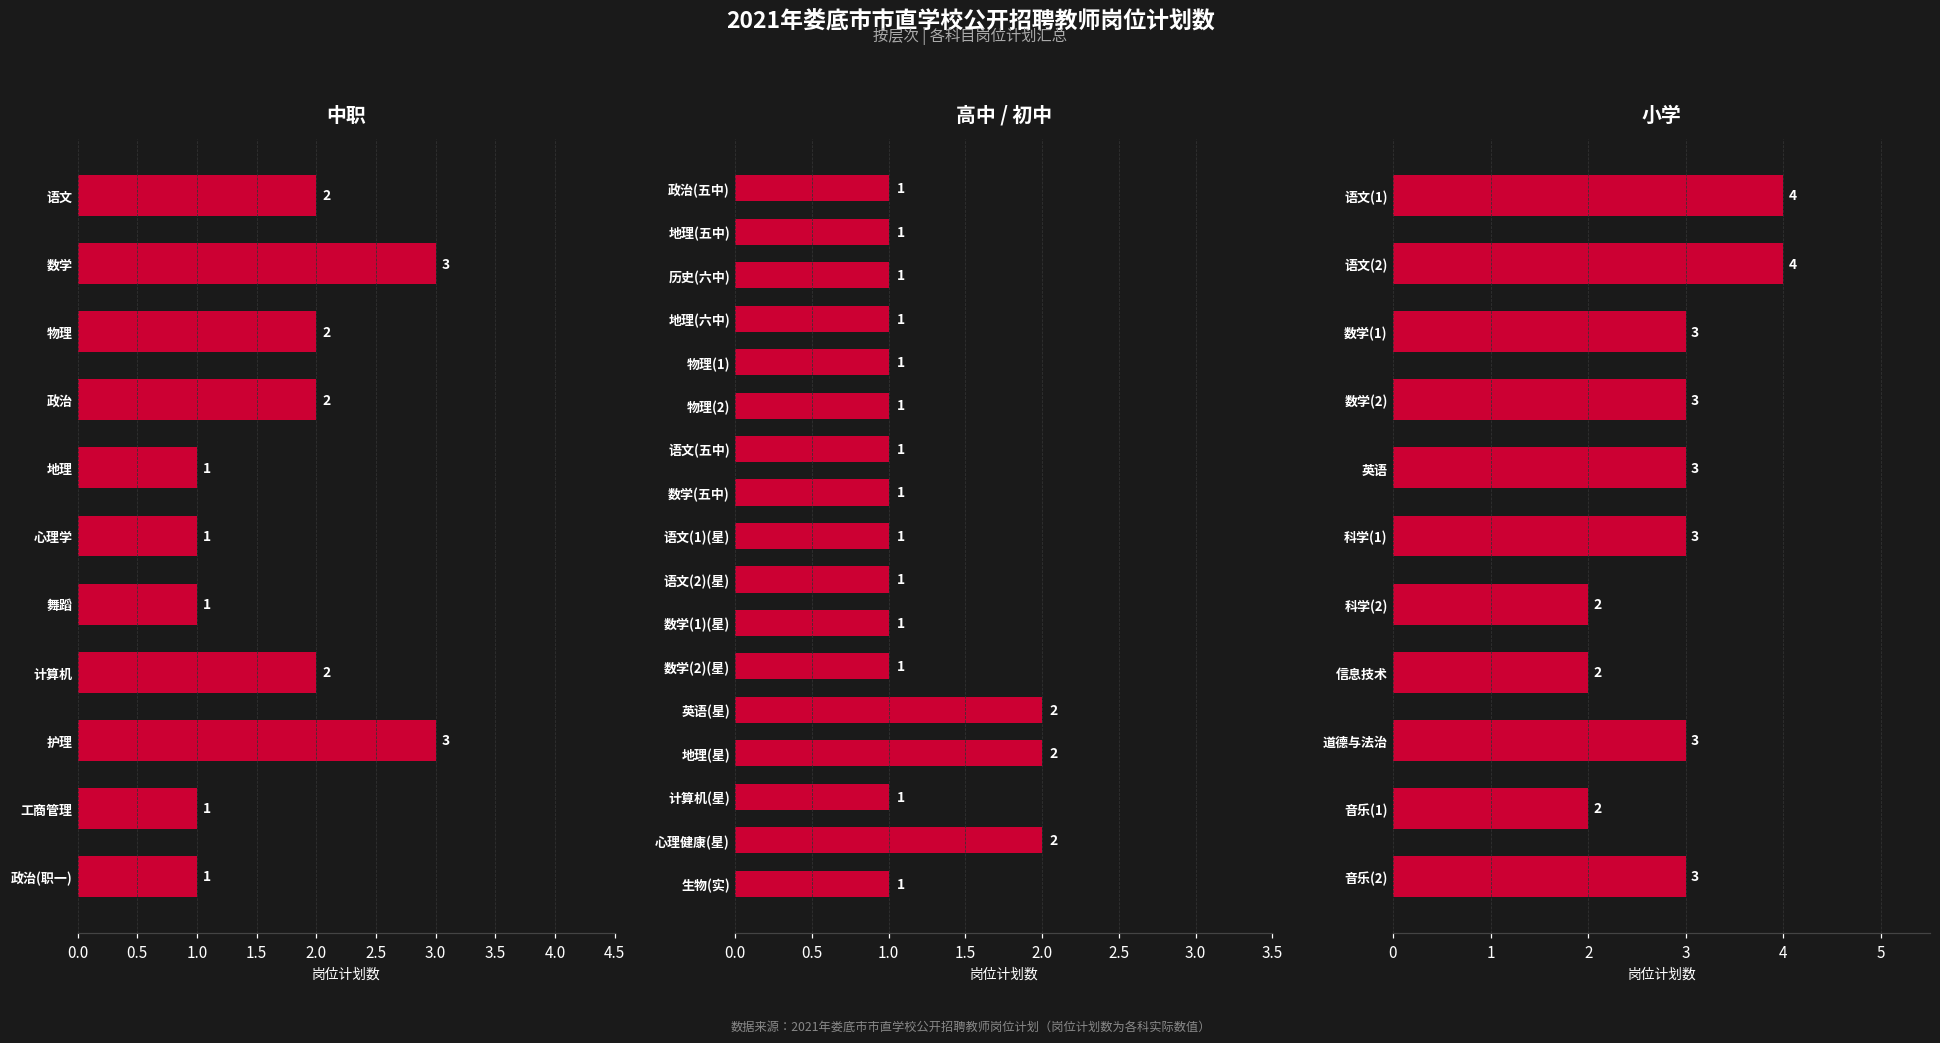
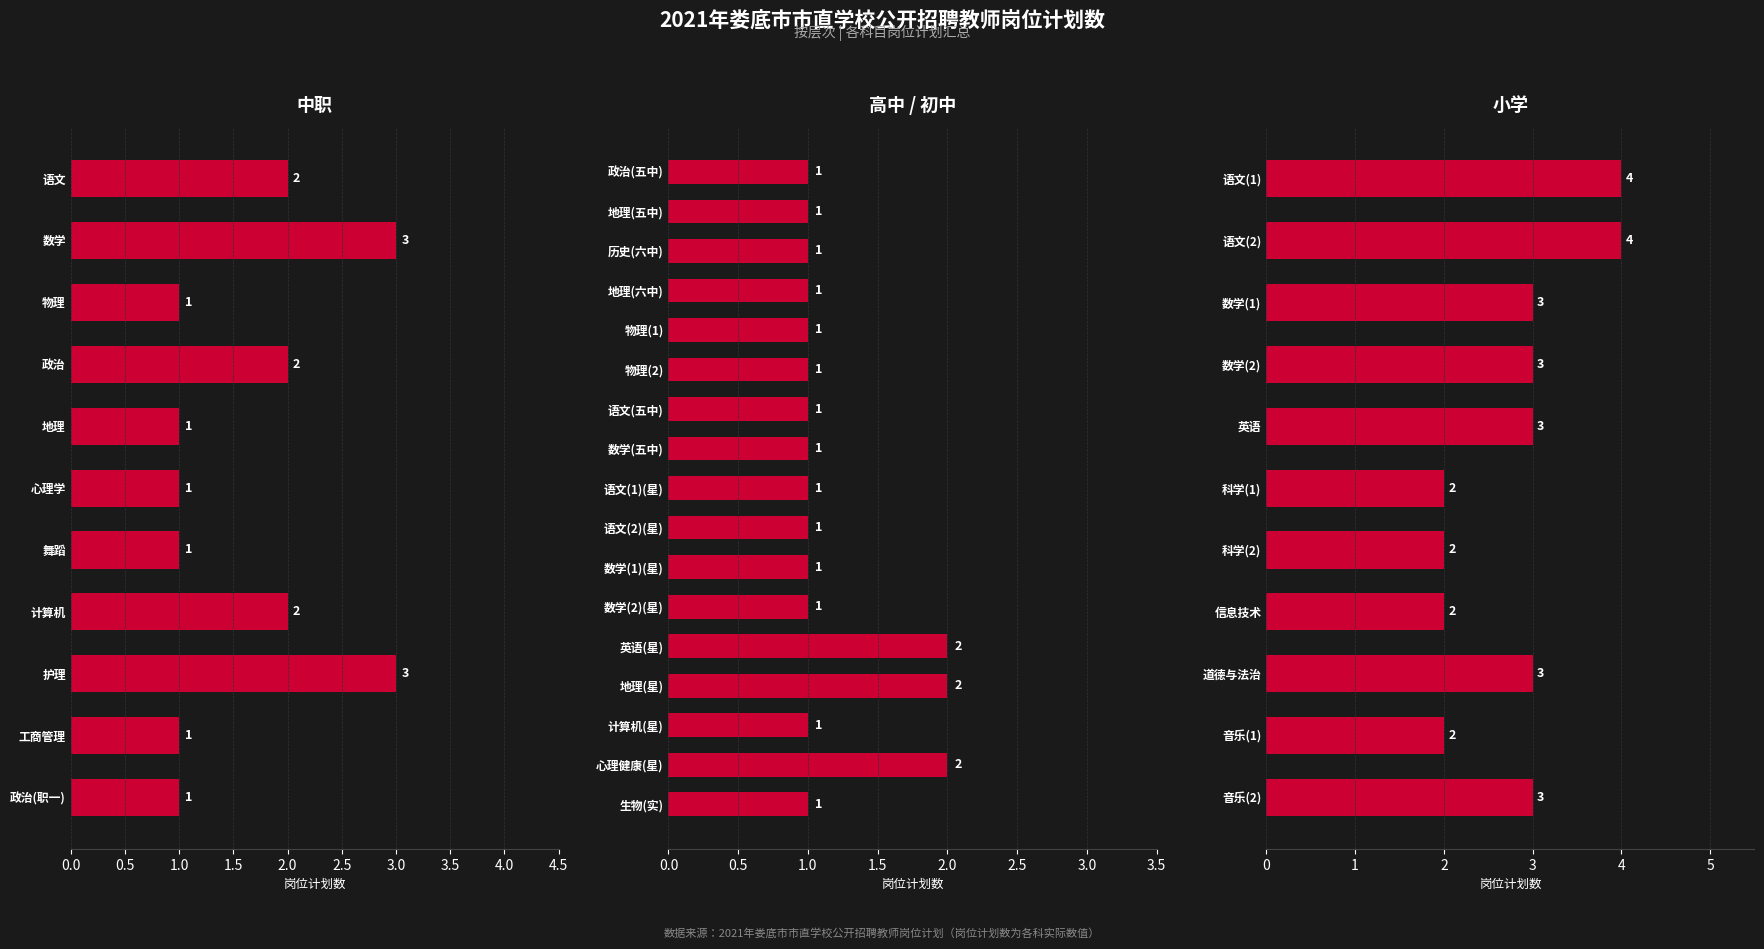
  {
    "中职": {
      "语文": 2,
      "数学": 3,
-     "物理": 2,
+     "物理": 1,
      "政治": 2,
      "地理": 1,
      "心理学": 1,
      "舞蹈": 1,
      "计算机": 2,
      "护理": 3,
      "工商管理": 1,
      "政治(职一)": 1
    },
    "高中 / 初中": {
      "政治(五中)": 1,
      "地理(五中)": 1,
      "历史(六中)": 1,
      "地理(六中)": 1,
      "物理(1)": 1,
      "物理(2)": 1,
      "语文(五中)": 1,
      "数学(五中)": 1,
      "语文(1)(星)": 1,
      "语文(2)(星)": 1,
      "数学(1)(星)": 1,
      "数学(2)(星)": 1,
      "英语(星)": 2,
      "地理(星)": 2,
      "计算机(星)": 1,
      "心理健康(星)": 2,
      "生物(实)": 1
    },
    "小学": {
      "语文(1)": 4,
      "语文(2)": 4,
      "数学(1)": 3,
      "数学(2)": 3,
      "英语": 3,
-     "科学(1)": 3,
+     "科学(1)": 2,
      "科学(2)": 2,
      "信息技术": 2,
      "道德与法治": 3,
      "音乐(1)": 2,
      "音乐(2)": 3
    }
  }
